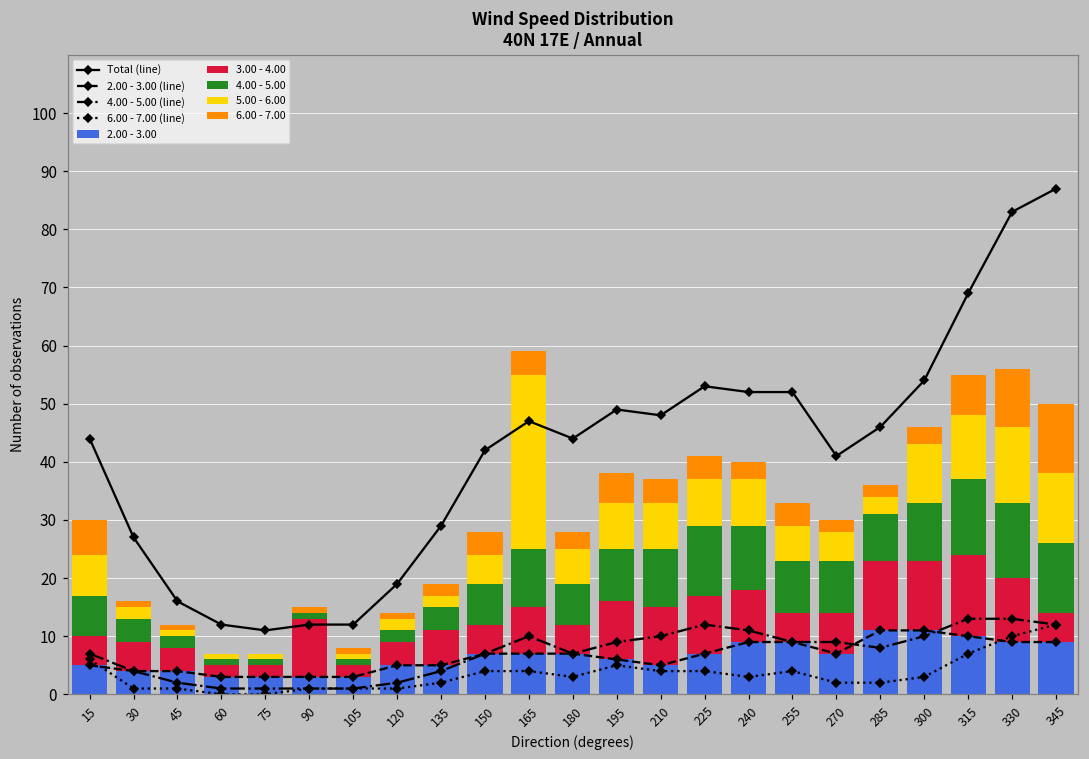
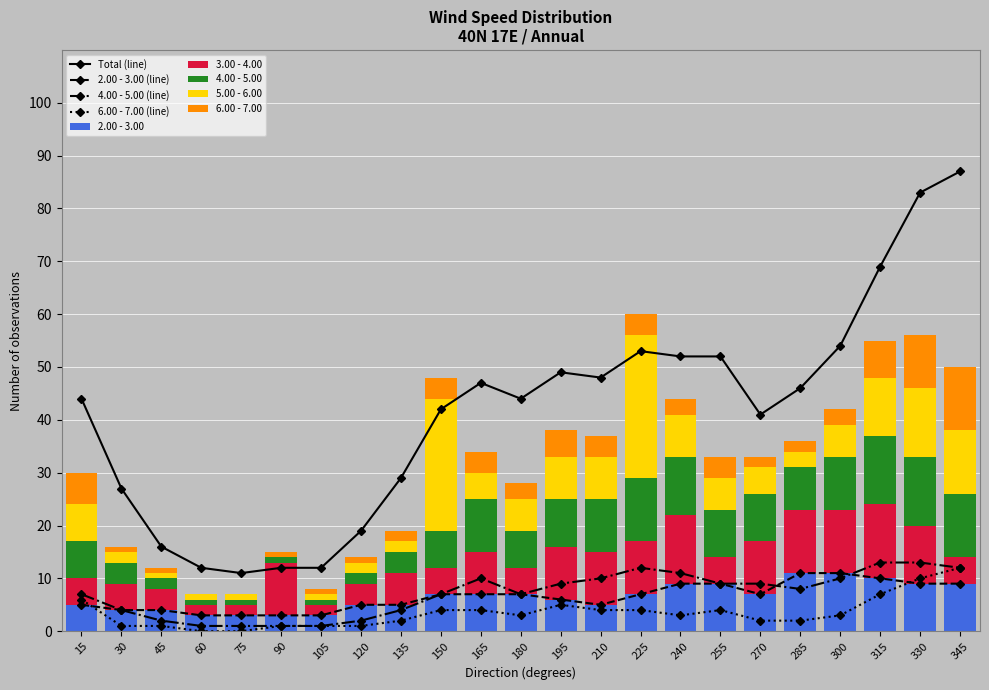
  {
    "2.00 - 3.00": {
      "15": 5,
      "30": 4,
      "45": 4,
      "60": 3,
      "75": 3,
      "90": 3,
      "105": 3,
      "120": 5,
      "135": 5,
      "150": 7,
      "165": 7,
      "180": 7,
      "195": 6,
      "210": 5,
      "225": 7,
      "240": 9,
      "255": 9,
      "270": 7,
      "285": 11,
      "300": 11,
      "315": 10,
      "330": 9,
      "345": 9
    },
    "3.00 - 4.00": {
      "15": 5,
      "30": 5,
      "45": 4,
      "60": 2,
      "75": 2,
      "90": 10,
      "105": 2,
      "120": 4,
      "135": 6,
      "150": 5,
      "165": 8,
      "180": 5,
      "195": 10,
      "210": 10,
      "225": 10,
-     "240": 9,
+     "240": 13,
      "255": 5,
-     "270": 7,
+     "270": 10,
      "285": 12,
      "300": 12,
      "315": 14,
      "330": 11,
      "345": 5
    },
    "4.00 - 5.00": {
      "15": 7,
      "30": 4,
      "45": 2,
      "60": 1,
      "75": 1,
      "90": 1,
      "105": 1,
      "120": 2,
      "135": 4,
      "150": 7,
      "165": 10,
      "180": 7,
      "195": 9,
      "210": 10,
      "225": 12,
      "240": 11,
      "255": 9,
      "270": 9,
      "285": 8,
      "300": 10,
      "315": 13,
      "330": 13,
      "345": 12
    },
    "5.00 - 6.00": {
      "15": 7,
      "30": 2,
      "45": 1,
      "60": 1,
      "75": 1,
      "90": 0,
      "105": 1,
      "120": 2,
      "135": 2,
-     "150": 5,
-     "165": 30,
+     "150": 25,
+     "165": 5,
      "180": 6,
      "195": 8,
      "210": 8,
-     "225": 8,
+     "225": 27,
      "240": 8,
      "255": 6,
      "270": 5,
      "285": 3,
-     "300": 10,
+     "300": 6,
      "315": 11,
      "330": 13,
      "345": 12
    },
    "6.00 - 7.00": {
      "15": 6,
      "30": 1,
      "45": 1,
      "60": 0,
      "75": 0,
      "90": 1,
      "105": 1,
      "120": 1,
      "135": 2,
      "150": 4,
      "165": 4,
      "180": 3,
      "195": 5,
      "210": 4,
      "225": 4,
      "240": 3,
      "255": 4,
      "270": 2,
      "285": 2,
      "300": 3,
      "315": 7,
      "330": 10,
      "345": 12
    }
  }
